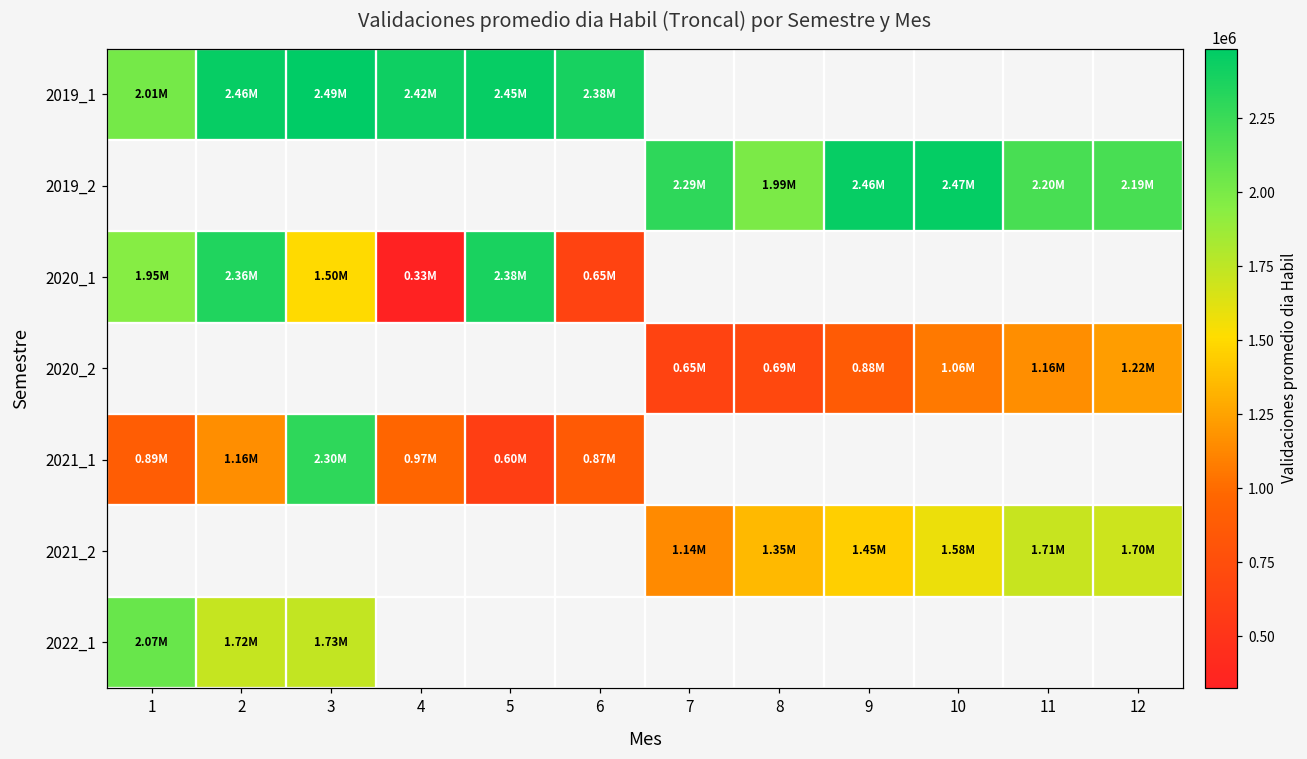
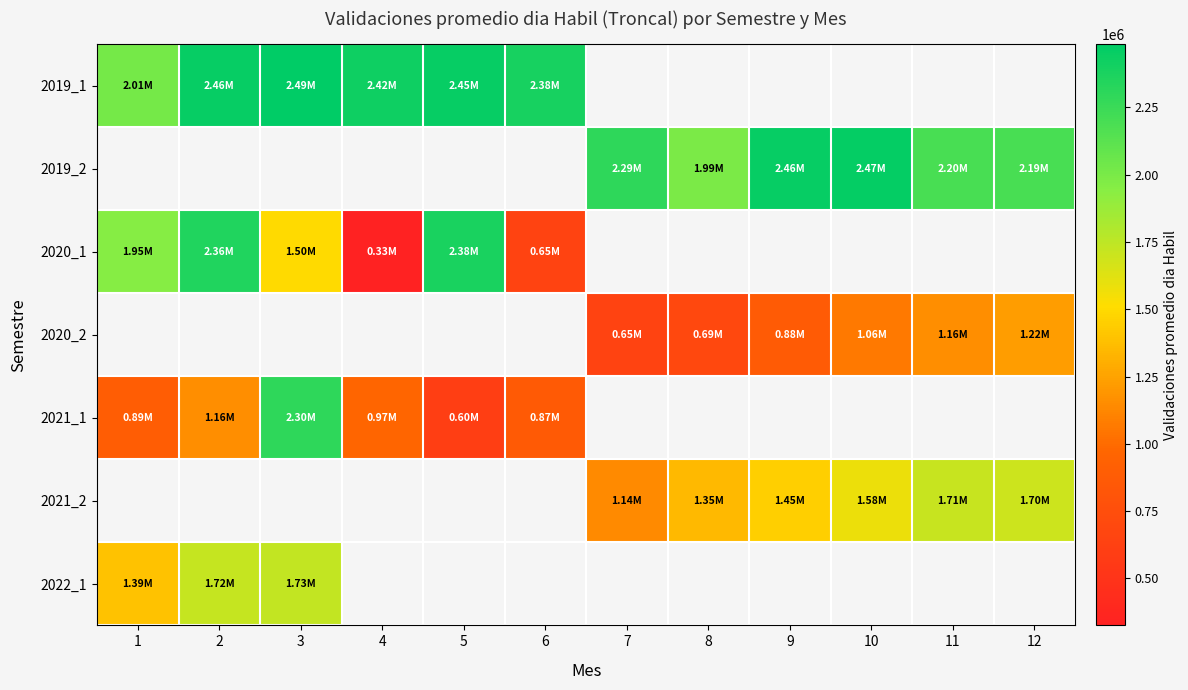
  {
    "2019_1": {
      "1": "2.01M",
      "2": "2.46M",
      "3": "2.49M",
      "4": "2.42M",
      "5": "2.45M",
      "6": "2.38M"
    },
    "2019_2": {
      "7": "2.29M",
      "8": "1.99M",
      "9": "2.46M",
      "10": "2.47M",
      "11": "2.20M",
      "12": "2.19M"
    },
    "2020_1": {
      "1": "1.95M",
      "2": "2.36M",
      "3": "1.50M",
      "4": "0.33M",
      "5": "2.38M",
      "6": "0.65M"
    },
    "2020_2": {
      "7": "0.65M",
      "8": "0.69M",
      "9": "0.88M",
      "10": "1.06M",
      "11": "1.16M",
      "12": "1.22M"
    },
    "2021_1": {
      "1": "0.89M",
      "2": "1.16M",
      "3": "2.30M",
      "4": "0.97M",
      "5": "0.60M",
      "6": "0.87M"
    },
    "2021_2": {
      "7": "1.14M",
      "8": "1.35M",
      "9": "1.45M",
      "10": "1.58M",
      "11": "1.71M",
      "12": "1.70M"
    },
    "2022_1": {
-     "1": "2.07M",
+     "1": "1.39M",
      "2": "1.72M",
      "3": "1.73M"
    }
  }
